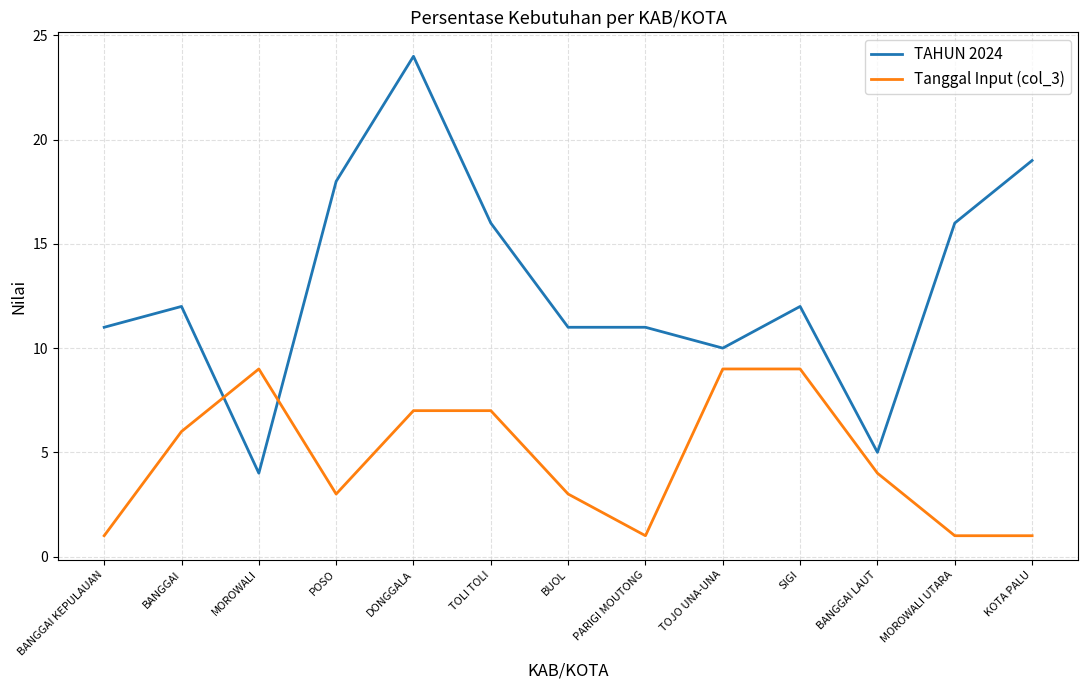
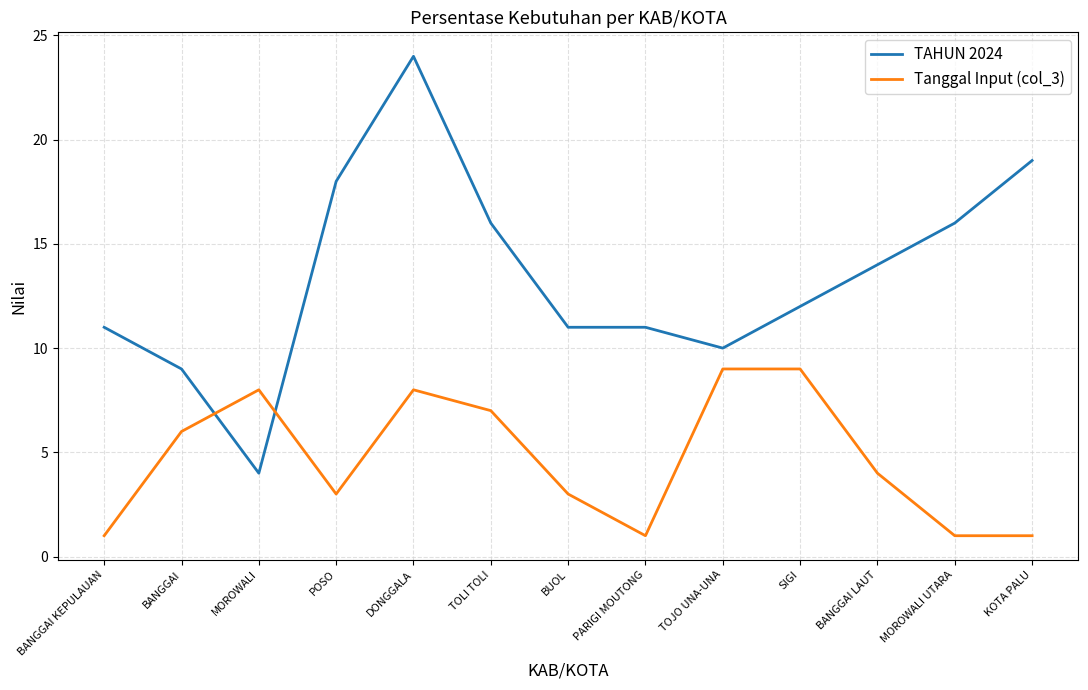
  {
    "TAHUN 2024": {
      "BANGGAI KEPULAUAN": 11,
-     "BANGGAI": 12,
+     "BANGGAI": 9,
      "MOROWALI": 4,
      "POSO": 18,
      "DONGGALA": 24,
      "TOLI TOLI": 16,
      "BUOL": 11,
      "PARIGI MOUTONG": 11,
      "TOJO UNA-UNA": 10,
      "SIGI": 12,
-     "BANGGAI LAUT": 5,
+     "BANGGAI LAUT": 14,
      "MOROWALI UTARA": 16,
      "KOTA PALU": 19
    },
    "Tanggal Input (col_3)": {
      "BANGGAI KEPULAUAN": 1,
      "BANGGAI": 6,
-     "MOROWALI": 9,
+     "MOROWALI": 8,
      "POSO": 3,
-     "DONGGALA": 7,
+     "DONGGALA": 8,
      "TOLI TOLI": 7,
      "BUOL": 3,
      "PARIGI MOUTONG": 1,
      "TOJO UNA-UNA": 9,
      "SIGI": 9,
      "BANGGAI LAUT": 4,
      "MOROWALI UTARA": 1,
      "KOTA PALU": 1
    }
  }
